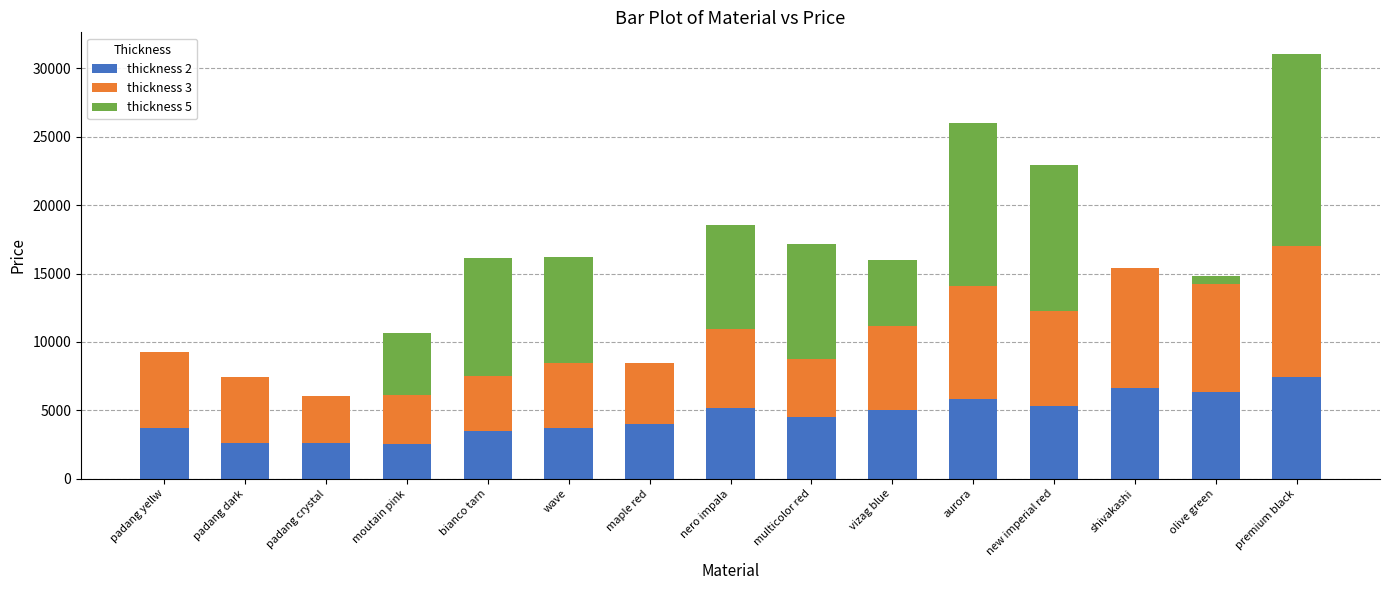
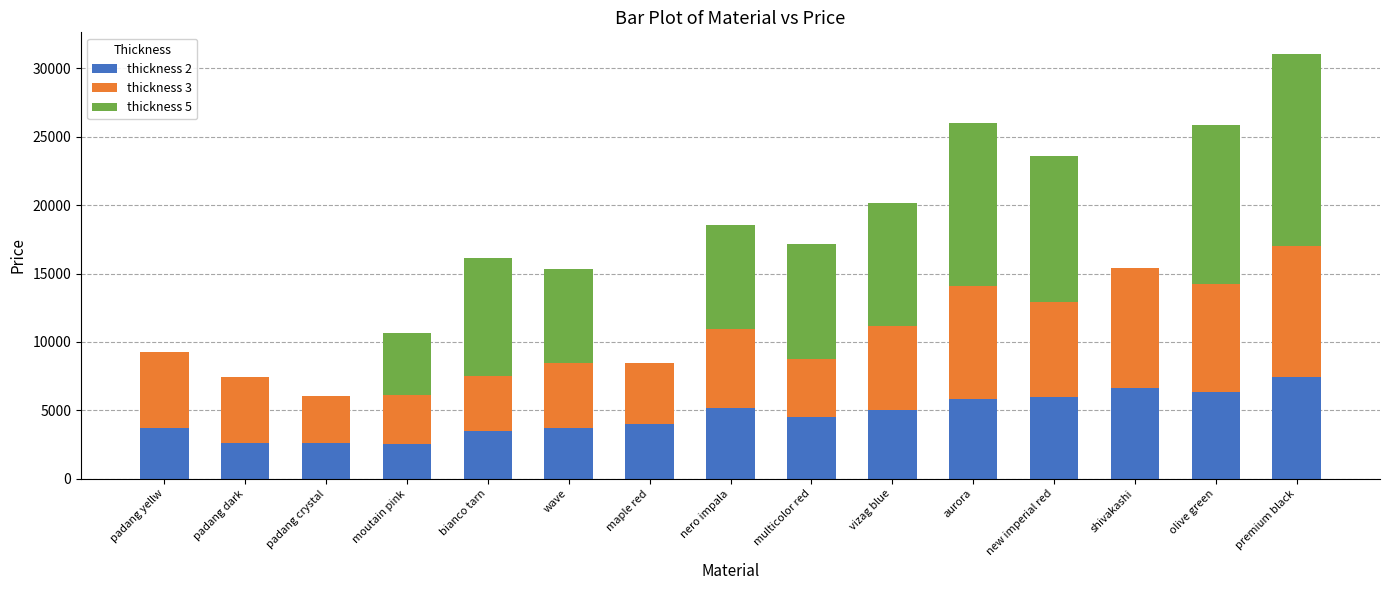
  {
    "thickness 2": {
      "padang yellw": 3700,
      "padang dark": 2600,
      "padang crystal": 2600,
      "moutain pink": 2500,
      "bianco tarn": 3500,
      "wave": 3700,
      "maple red": 4000,
      "nero impala": 5200,
      "multicolor red": 4500,
      "vizag blue": 5000,
      "aurora": 5800,
-     "new imperial red": 5300,
+     "new imperial red": 5900,
      "shivakashi": 6600,
      "olive green": 6300,
      "premium black": 7400
    },
    "thickness 3": {
      "padang yellw": 5500,
      "padang dark": 4800,
      "padang crystal": 3400,
      "moutain pink": 3600,
      "bianco tarn": 4000,
      "wave": 4800,
      "maple red": 4500,
      "nero impala": 5800,
      "multicolor red": 4300,
      "vizag blue": 6100,
      "aurora": 8200,
      "new imperial red": 7000,
      "shivakashi": 8800,
      "olive green": 7900,
      "premium black": 9600
    },
    "thickness 5": {
      "padang yellw": 0,
      "padang dark": 0,
      "padang crystal": 0,
      "moutain pink": 4500,
      "bianco tarn": 8700,
-     "wave": 7800,
+     "wave": 6900,
      "maple red": 0,
      "nero impala": 7600,
      "multicolor red": 8400,
-     "vizag blue": 4900,
+     "vizag blue": 9000,
      "aurora": 12000,
      "new imperial red": 10600,
      "shivakashi": 0,
-     "olive green": 600,
+     "olive green": 11700,
      "premium black": 14100
    }
  }
